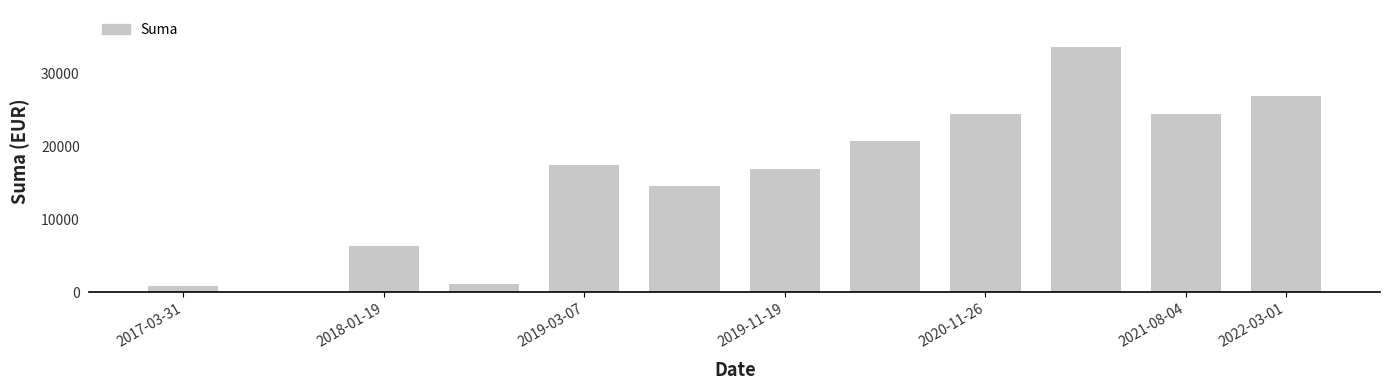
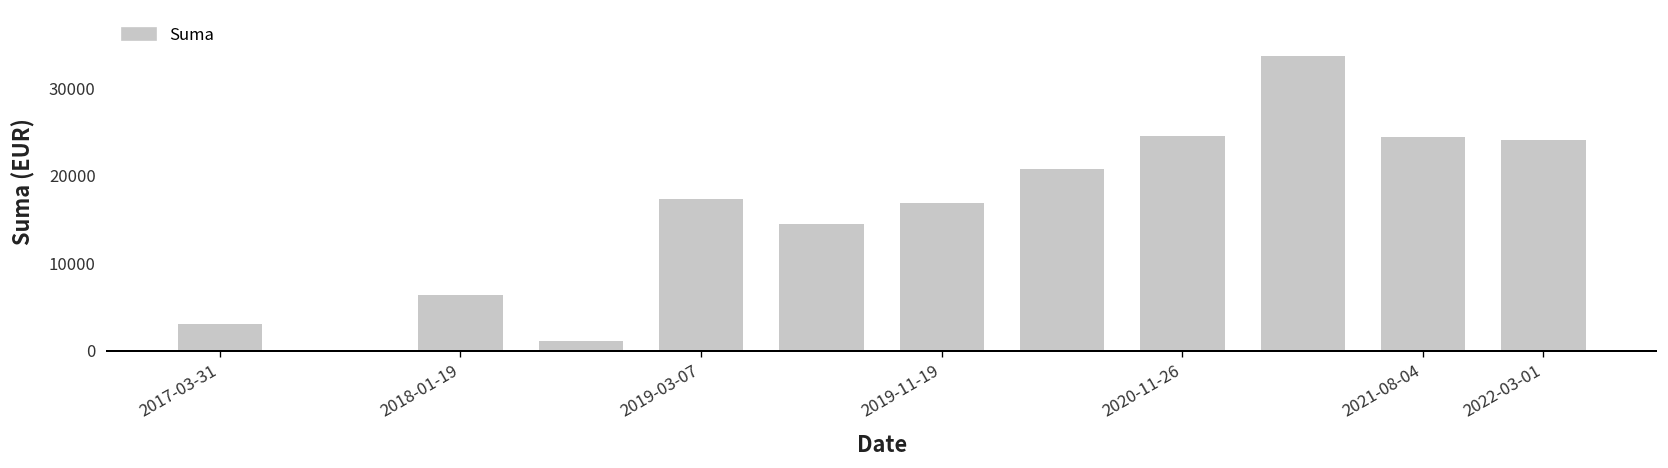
  {
-   "2017-03-31": 1000,
+   "2017-03-31": 3000,
    "2018-01-19": 6000,
    "2019-03-07": 17000,
    "2019-11-19": 17000,
    "2020-11-26": 25000,
    "2021-08-04": 24000,
-   "2022-03-01": 27000
+   "2022-03-01": 24000
  }
